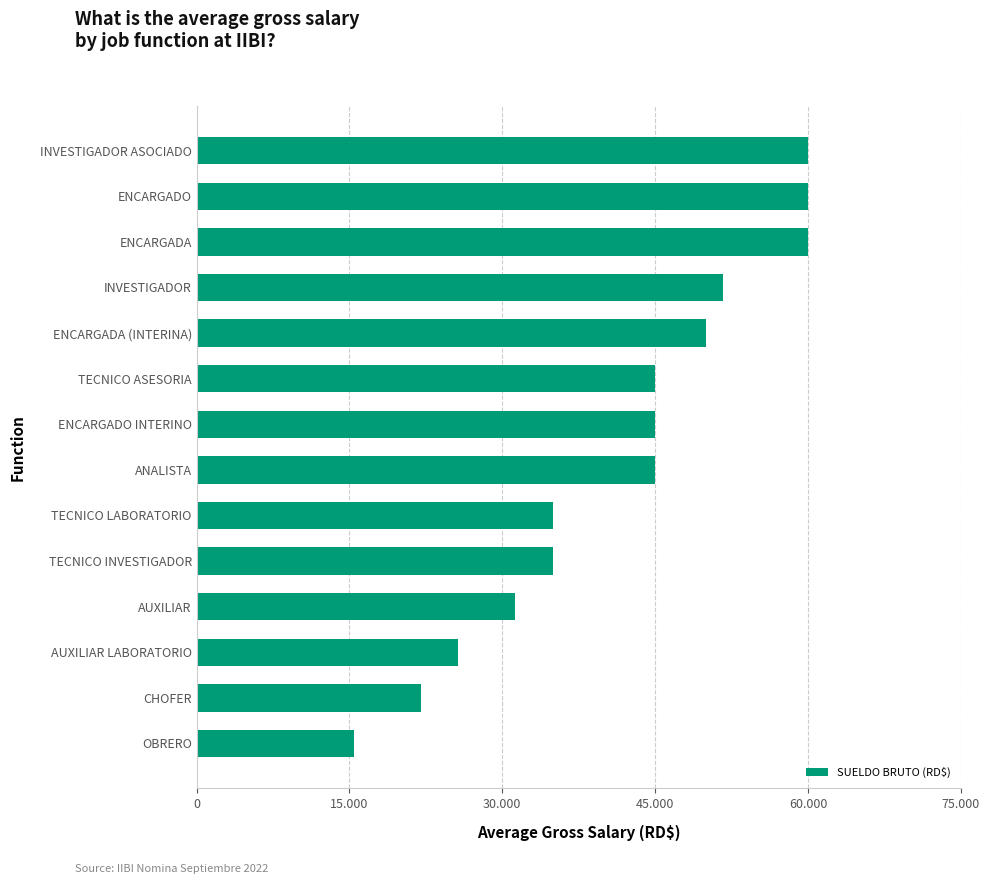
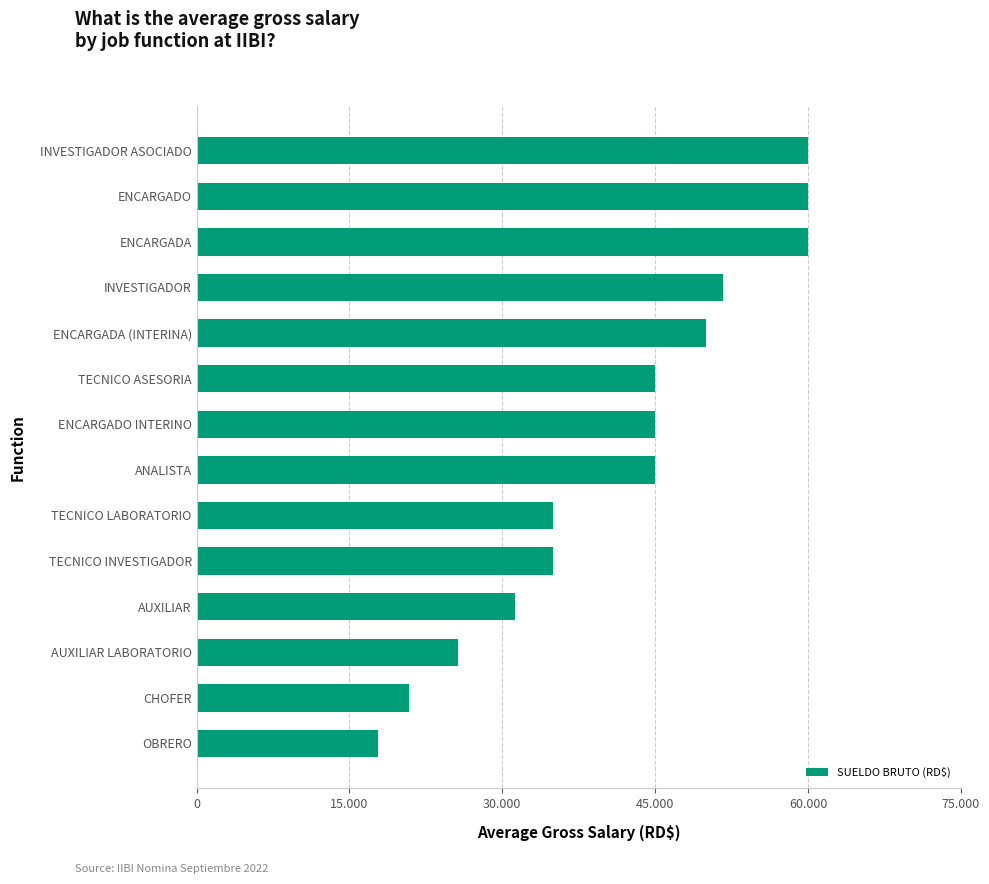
  {
    "INVESTIGADOR ASOCIADO": 60.0,
    "ENCARGADO": 60.0,
    "ENCARGADA": 60.0,
    "INVESTIGADOR": 51.7,
    "ENCARGADA (INTERINA)": 50.0,
    "TECNICO ASESORIA": 45.0,
    "ENCARGADO INTERINO": 45.0,
    "ANALISTA": 45.0,
    "TECNICO LABORATORIO": 35.0,
    "TECNICO INVESTIGADOR": 35.0,
    "AUXILIAR": 31.3,
    "AUXILIAR LABORATORIO": 25.6,
-   "CHOFER": 22.0,
-   "OBRERO": 15.4
+   "CHOFER": 20.9,
+   "OBRERO": 17.8
  }
